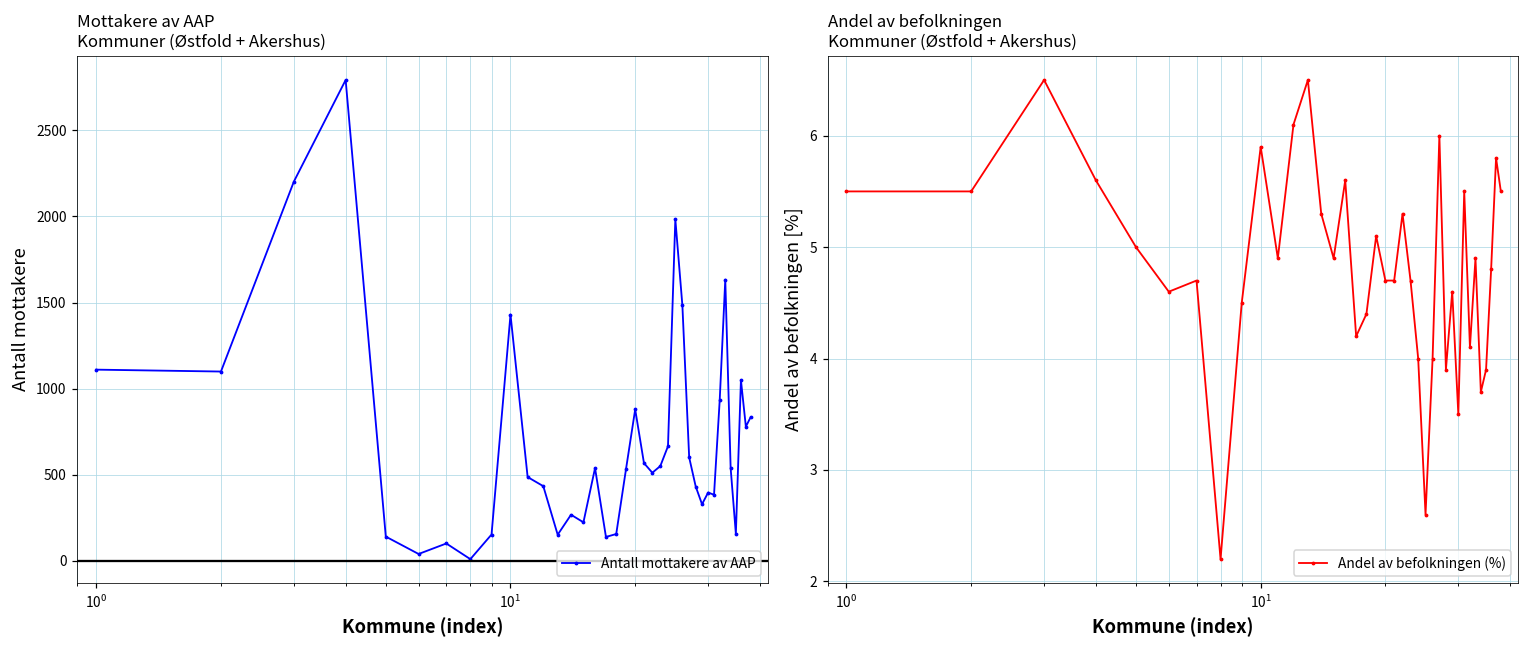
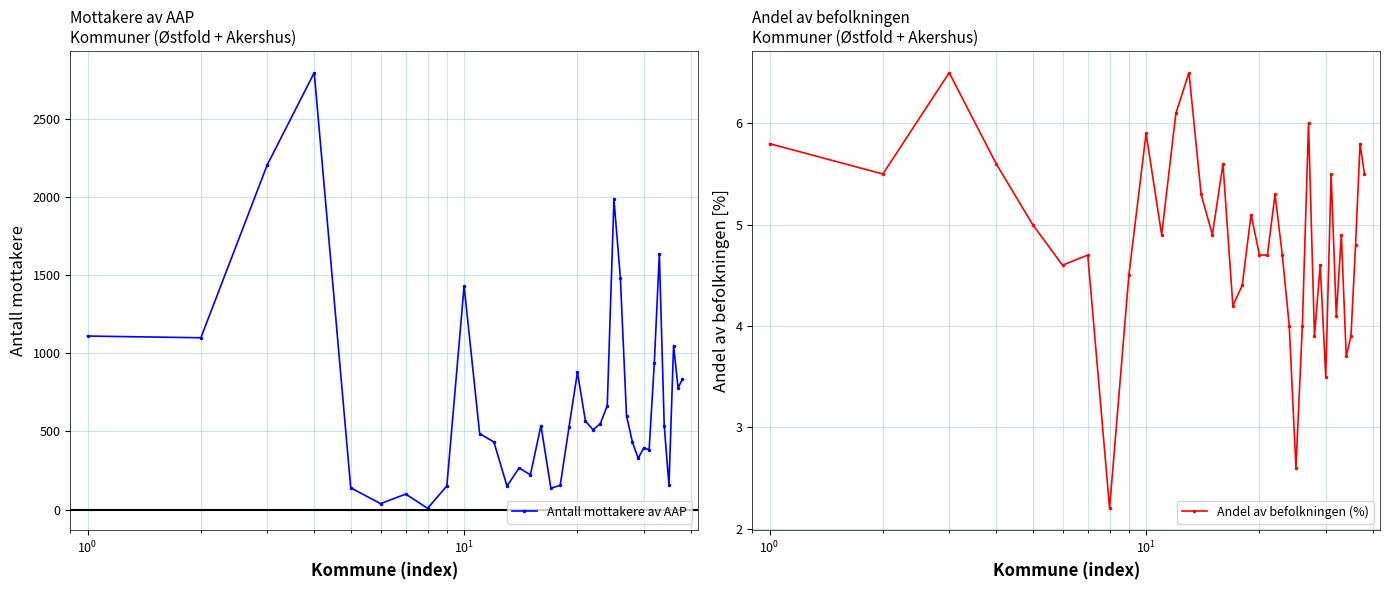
  {
    "Mottakere av AAP Kommuner (Østfold + Akershus)": {
      "10^0": 1110,
      "10^1": 1430
    },
    "Andel av befolkningen Kommuner (Østfold + Akershus)": {
-     "10^0": 5.5,
+     "10^0": 5.8,
      "10^1": 5.9
    }
  }
